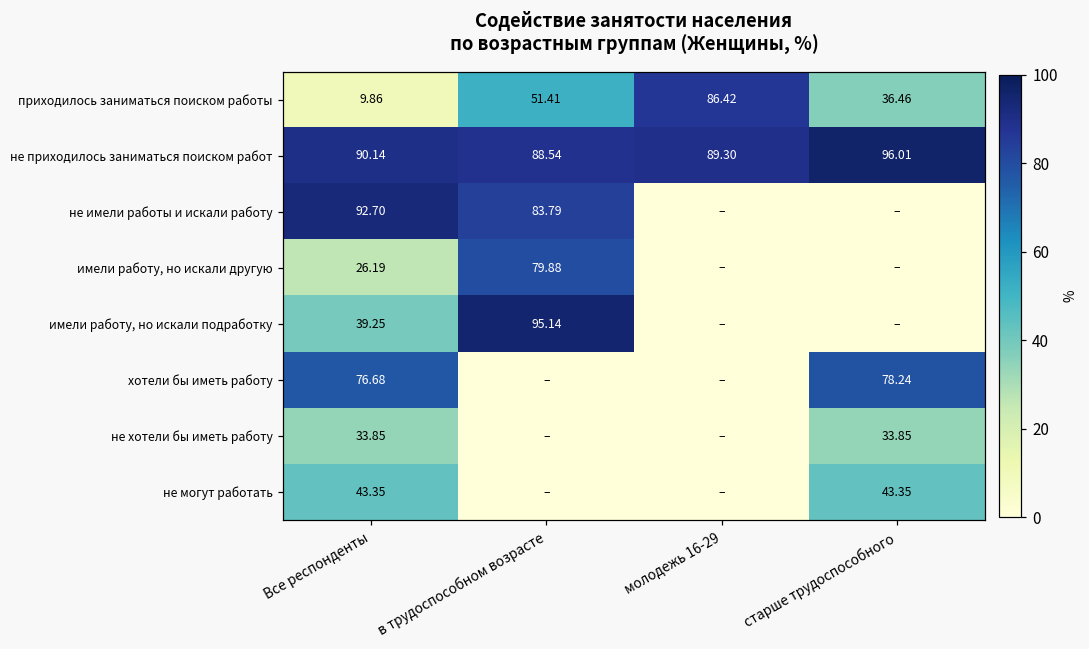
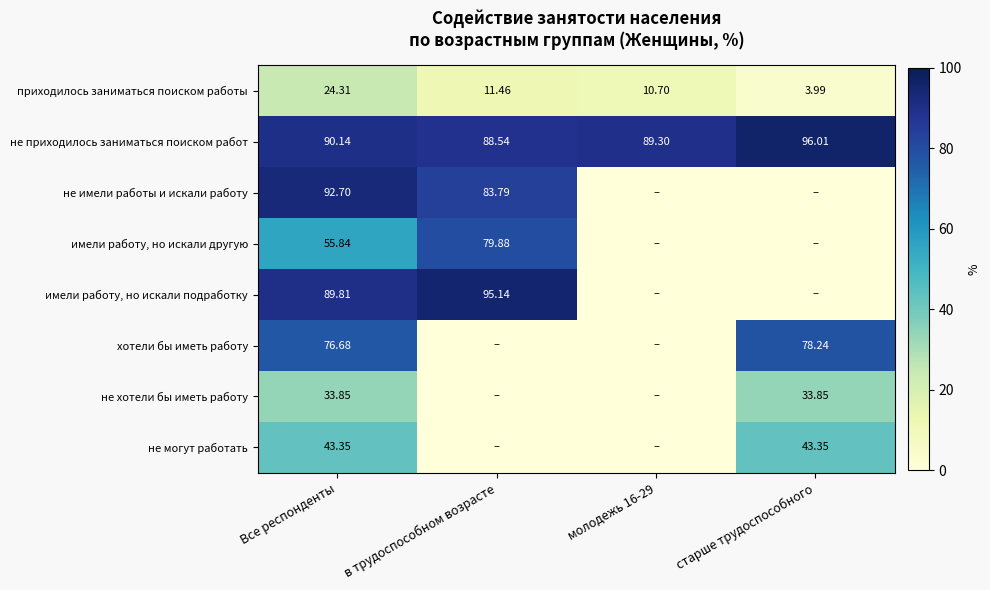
  {
    "приходилось заниматься поиском работы": {
-     "Все респонденты": 9.86,
-     "в трудоспособном возрасте": 51.41,
-     "молодежь 16-29": 86.42,
-     "старше трудоспособного": 36.46
+     "Все респонденты": 24.31,
+     "в трудоспособном возрасте": 11.46,
+     "молодежь 16-29": 10.70,
+     "старше трудоспособного": 3.99
    },
    "не приходилось заниматься поиском работ": {
      "Все респонденты": 90.14,
      "в трудоспособном возрасте": 88.54,
      "молодежь 16-29": 89.30,
      "старше трудоспособного": 96.01
    },
    "не имели работы и искали работу": {
      "Все респонденты": 92.70,
      "в трудоспособном возрасте": 83.79
    },
    "имели работу, но искали другую": {
-     "Все респонденты": 26.19,
+     "Все респонденты": 55.84,
      "в трудоспособном возрасте": 79.88
    },
    "имели работу, но искали подработку": {
-     "Все респонденты": 39.25,
+     "Все респонденты": 89.81,
      "в трудоспособном возрасте": 95.14
    },
    "хотели бы иметь работу": {
      "Все респонденты": 76.68,
      "старше трудоспособного": 78.24
    },
    "не хотели бы иметь работу": {
      "Все респонденты": 33.85,
      "старше трудоспособного": 33.85
    },
    "не могут работать": {
      "Все респонденты": 43.35,
      "старше трудоспособного": 43.35
    }
  }
